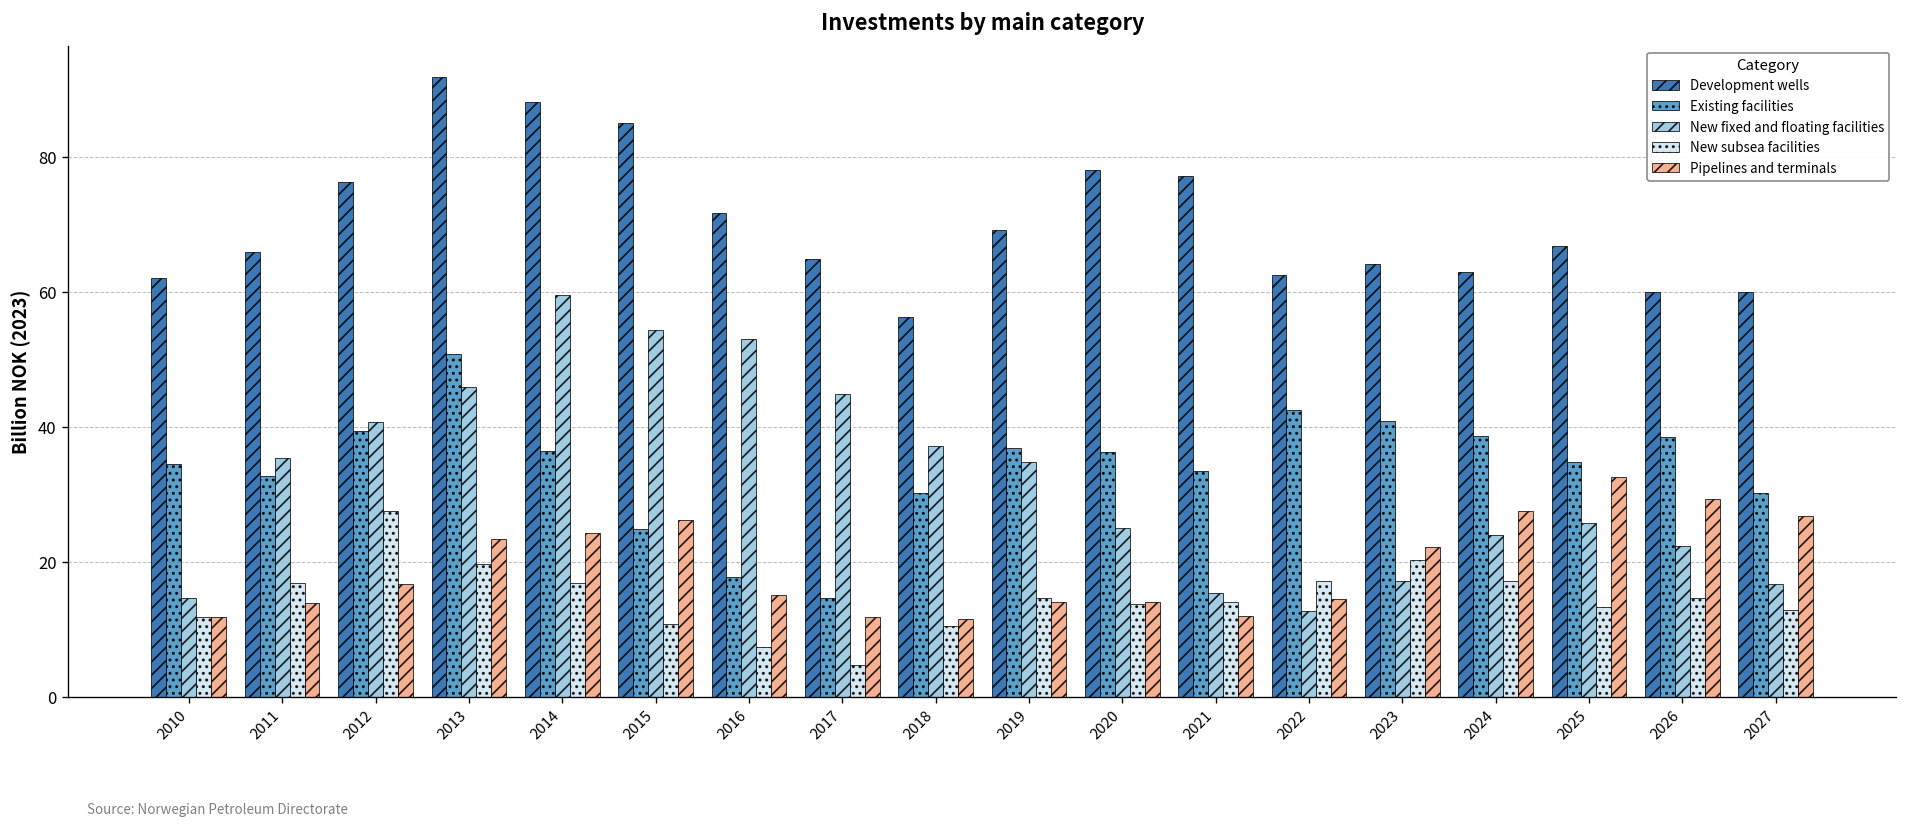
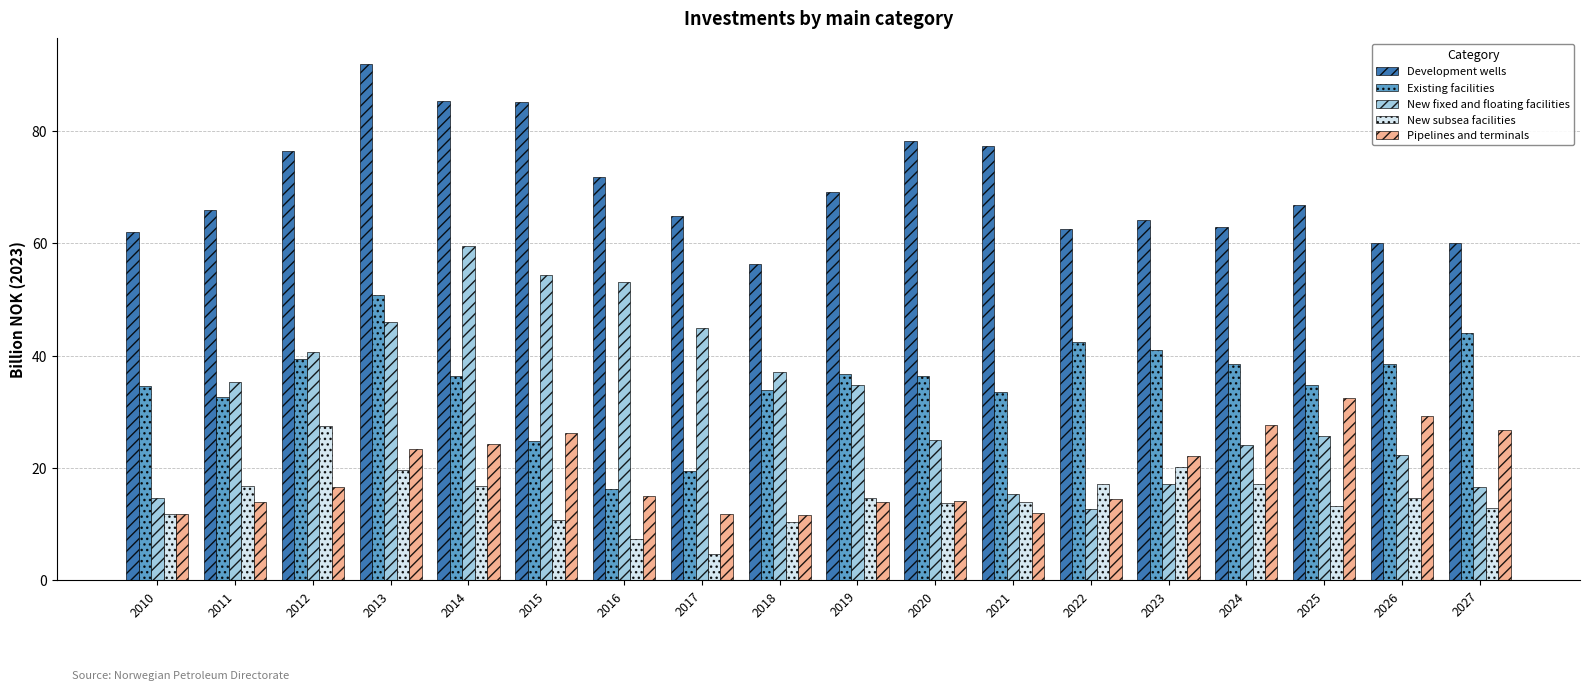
  {
    "Development wells": {
      "2010": 62,
      "2011": 66,
      "2012": 76,
      "2013": 92,
-     "2014": 88,
+     "2014": 85,
      "2015": 85,
      "2016": 72,
      "2017": 65,
      "2018": 56,
      "2019": 69,
      "2020": 78,
      "2021": 77,
      "2022": 63,
      "2023": 64,
      "2024": 63,
      "2025": 67,
      "2026": 60,
      "2027": 60
    },
    "Existing facilities": {
      "2010": 35,
      "2011": 33,
      "2012": 39,
      "2013": 51,
      "2014": 36,
      "2015": 25,
-     "2016": 18,
-     "2017": 15,
-     "2018": 30,
+     "2016": 16,
+     "2017": 20,
+     "2018": 34,
      "2019": 37,
      "2020": 36,
      "2021": 33,
      "2022": 42,
      "2023": 41,
      "2024": 39,
      "2025": 35,
      "2026": 38,
-     "2027": 30
+     "2027": 44
    },
    "New fixed and floating facilities": {
      "2010": 15,
      "2011": 35,
      "2012": 41,
      "2013": 46,
      "2014": 60,
      "2015": 54,
      "2016": 53,
      "2017": 45,
      "2018": 37,
      "2019": 35,
      "2020": 25,
      "2021": 15,
      "2022": 13,
      "2023": 17,
      "2024": 24,
      "2025": 26,
      "2026": 22,
      "2027": 17
    },
    "New subsea facilities": {
      "2010": 12,
      "2011": 17,
      "2012": 27,
      "2013": 20,
      "2014": 17,
      "2015": 11,
      "2016": 7,
      "2017": 5,
      "2018": 10,
      "2019": 15,
      "2020": 14,
      "2021": 14,
      "2022": 17,
      "2023": 20,
      "2024": 17,
      "2025": 13,
      "2026": 15,
      "2027": 13
    },
    "Pipelines and terminals": {
      "2010": 12,
      "2011": 14,
      "2012": 17,
      "2013": 23,
      "2014": 24,
      "2015": 26,
      "2016": 15,
      "2017": 12,
      "2018": 12,
      "2019": 14,
      "2020": 14,
      "2021": 12,
      "2022": 14,
      "2023": 22,
      "2024": 28,
      "2025": 33,
      "2026": 29,
      "2027": 27
    }
  }
